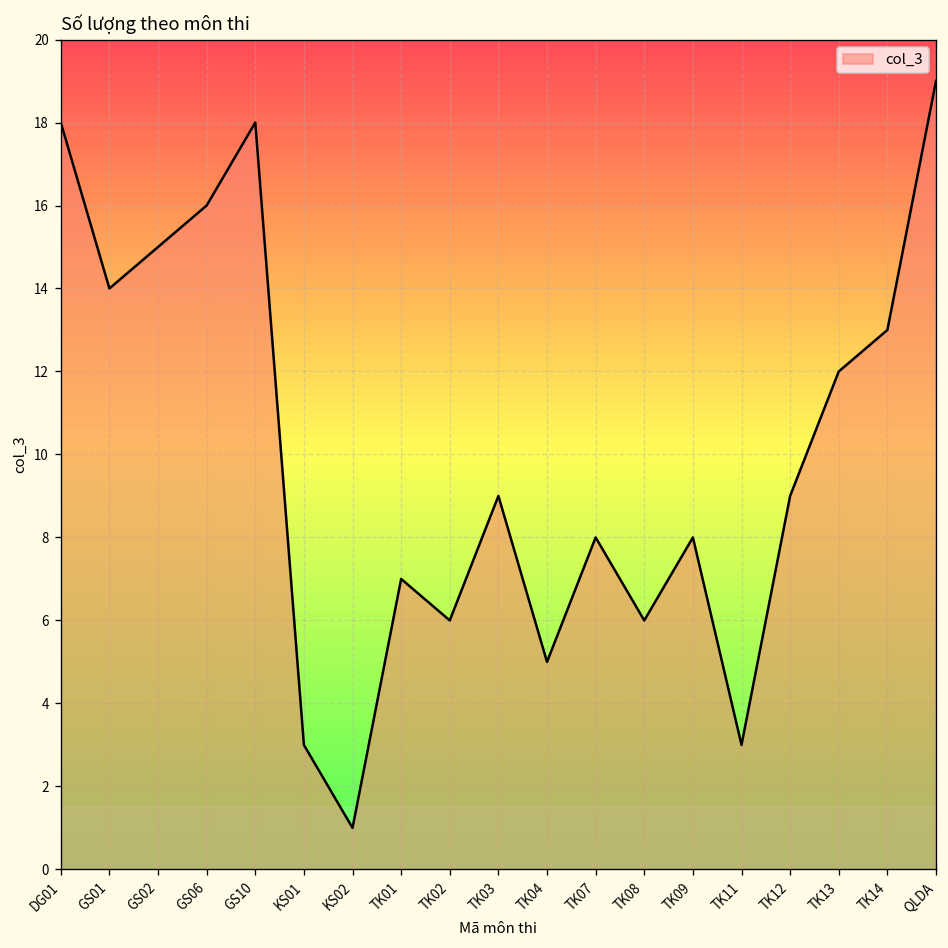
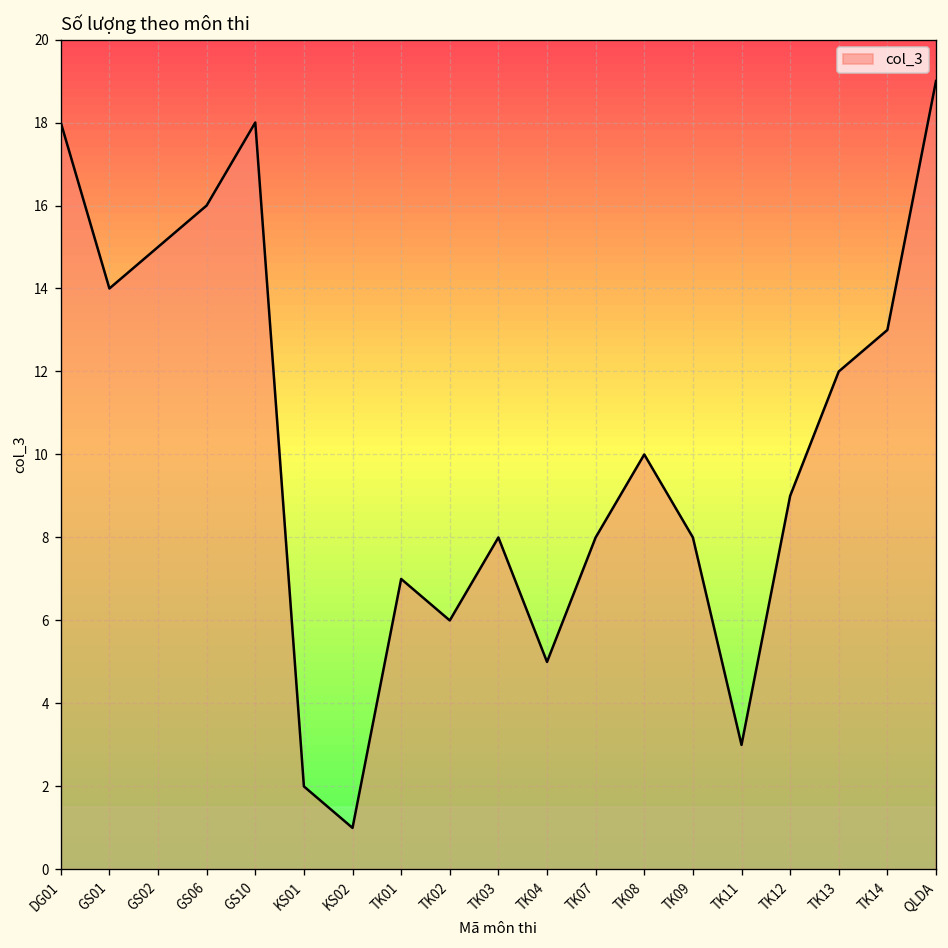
  {
    "DG01": 18,
    "GS01": 14,
    "GS02": 15,
    "GS06": 16,
    "GS10": 18,
-   "KS01": 3,
+   "KS01": 2,
    "KS02": 1,
    "TK01": 7,
    "TK02": 6,
-   "TK03": 9,
+   "TK03": 8,
    "TK04": 5,
    "TK07": 8,
-   "TK08": 6,
+   "TK08": 10,
    "TK09": 8,
    "TK11": 3,
    "TK12": 9,
    "TK13": 12,
    "TK14": 13,
    "QLDA": 19
  }
